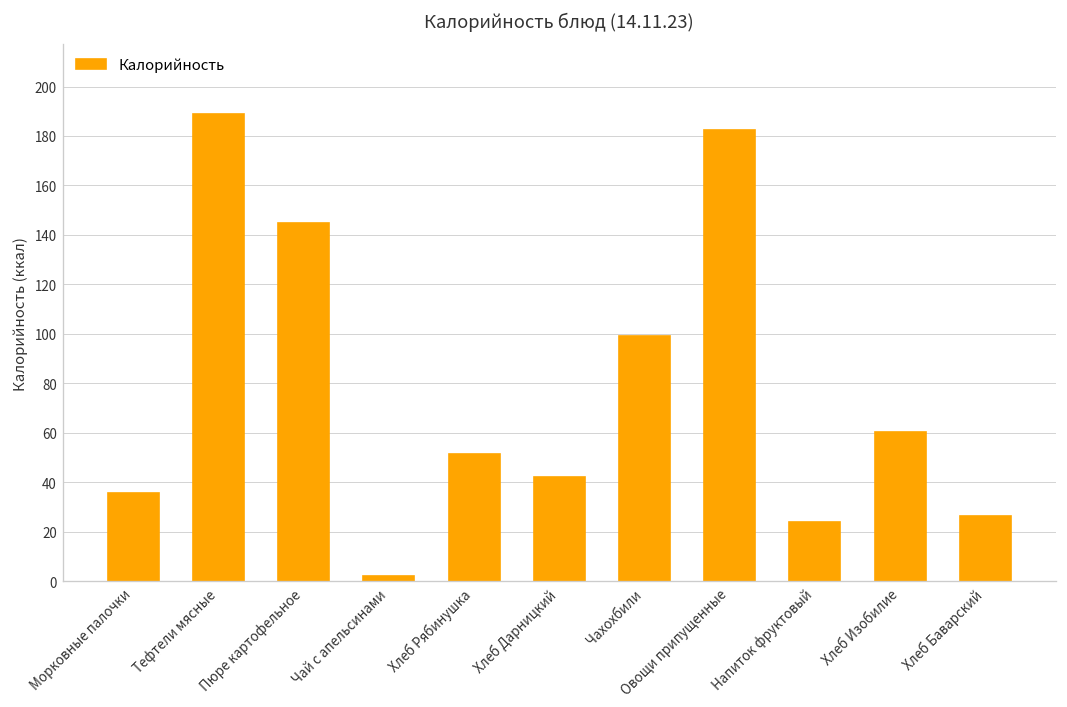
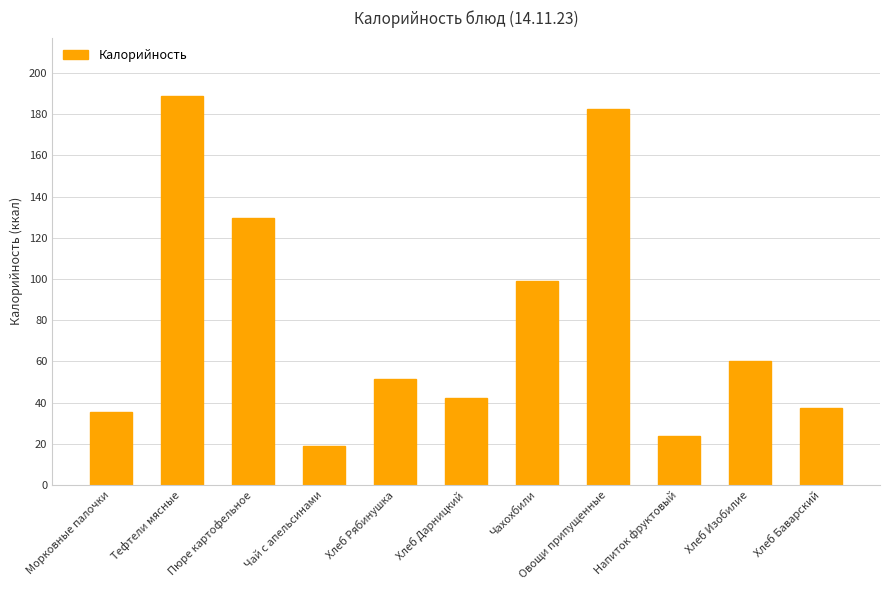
  {
    "Морковные палочки": 36,
    "Тефтели мясные": 189,
-   "Пюре картофельное": 145,
-   "Чай с апельсинами": 2,
+   "Пюре картофельное": 130,
+   "Чай с апельсинами": 19,
    "Хлеб Рябинушка": 51,
    "Хлеб Дарницкий": 42,
    "Чахохбили": 99,
    "Овощи припущенные": 182,
    "Напиток фруктовый": 24,
    "Хлеб Изобилие": 60,
-   "Хлеб Баварский": 27
+   "Хлеб Баварский": 38
  }
